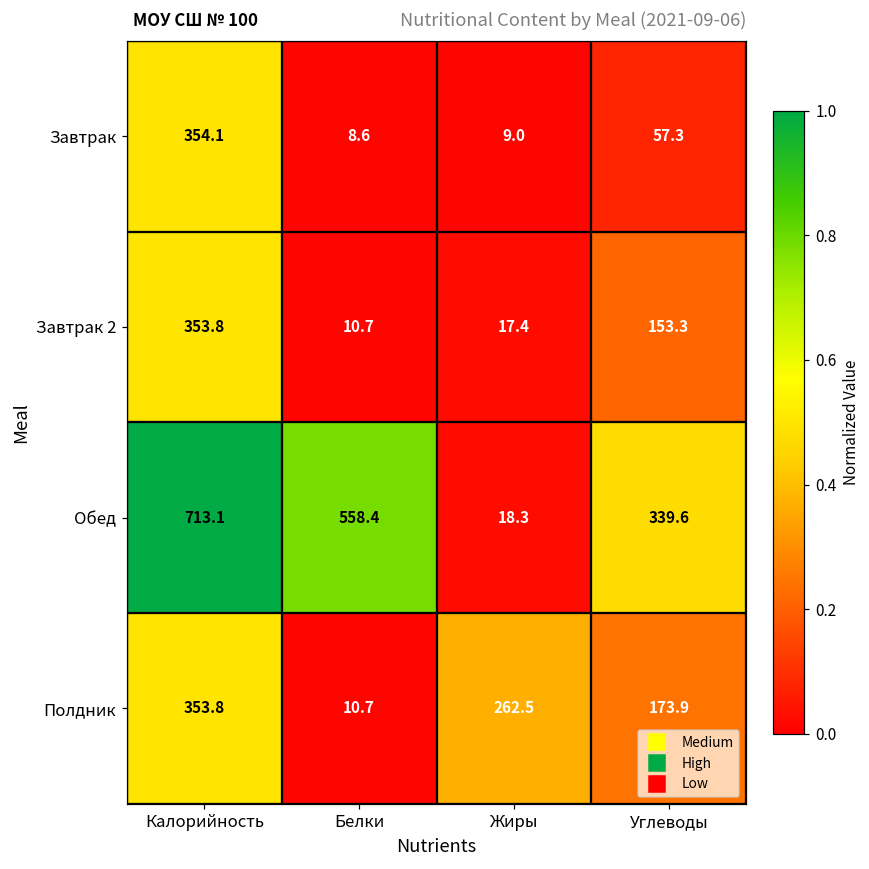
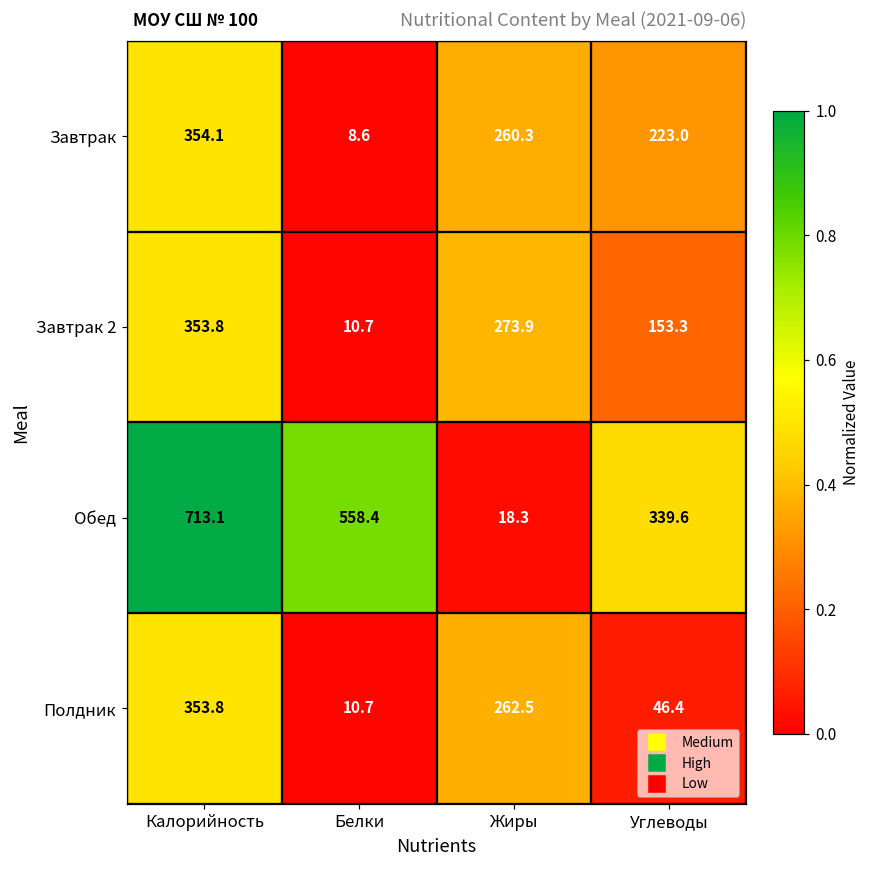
  {
    "Завтрак": {
      "Калорийность": 354.1,
      "Белки": 8.6,
-     "Жиры": 9.0,
-     "Углеводы": 57.3
+     "Жиры": 260.3,
+     "Углеводы": 223.0
    },
    "Завтрак 2": {
      "Калорийность": 353.8,
      "Белки": 10.7,
-     "Жиры": 17.4,
+     "Жиры": 273.9,
      "Углеводы": 153.3
    },
    "Обед": {
      "Калорийность": 713.1,
      "Белки": 558.4,
      "Жиры": 18.3,
      "Углеводы": 339.6
    },
    "Полдник": {
      "Калорийность": 353.8,
      "Белки": 10.7,
      "Жиры": 262.5,
-     "Углеводы": 173.9
+     "Углеводы": 46.4
    }
  }
